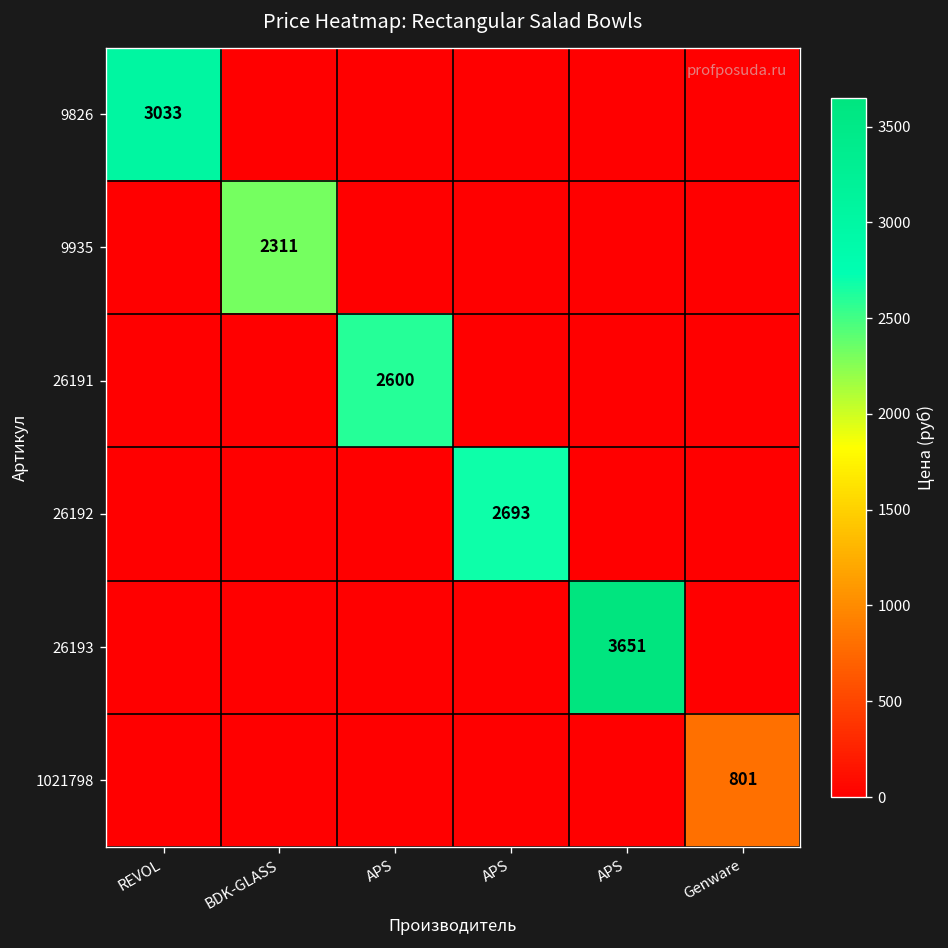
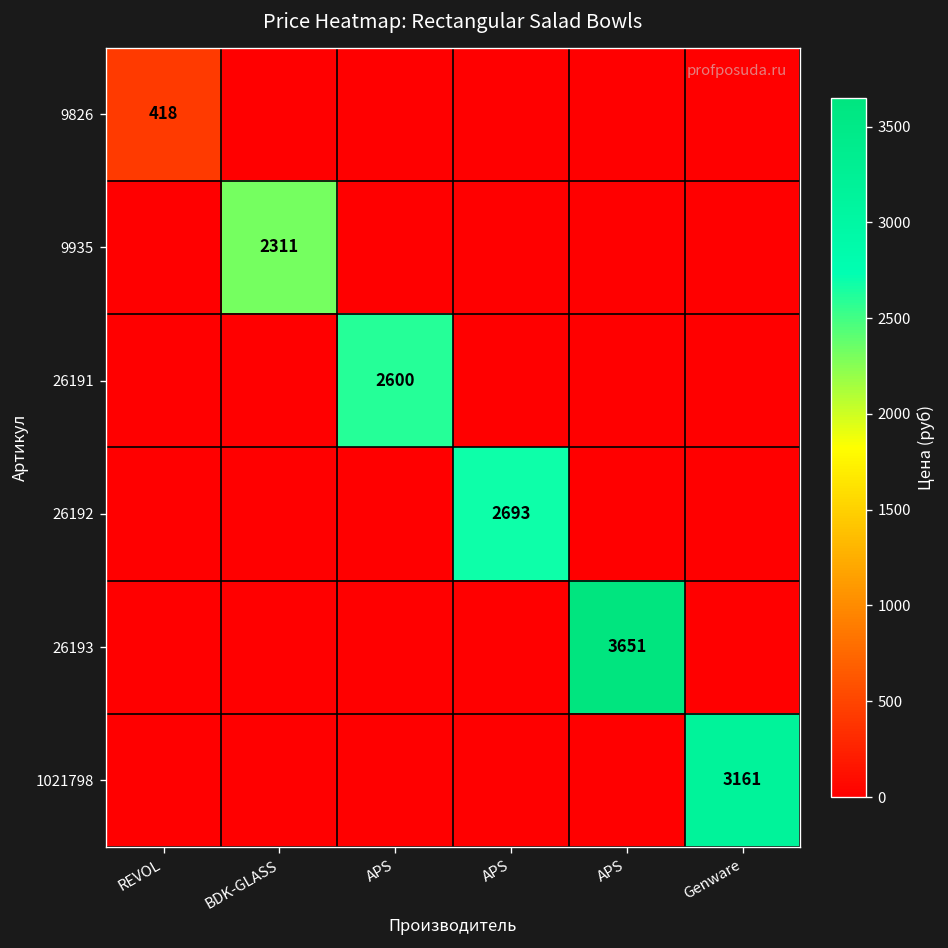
  {
    "9826": {
-     "REVOL": 3033
+     "REVOL": 418
    },
    "9935": {
      "BDK-GLASS": 2311
    },
    "1021798": {
-     "Genware": 801
+     "Genware": 3161
    }
  }
